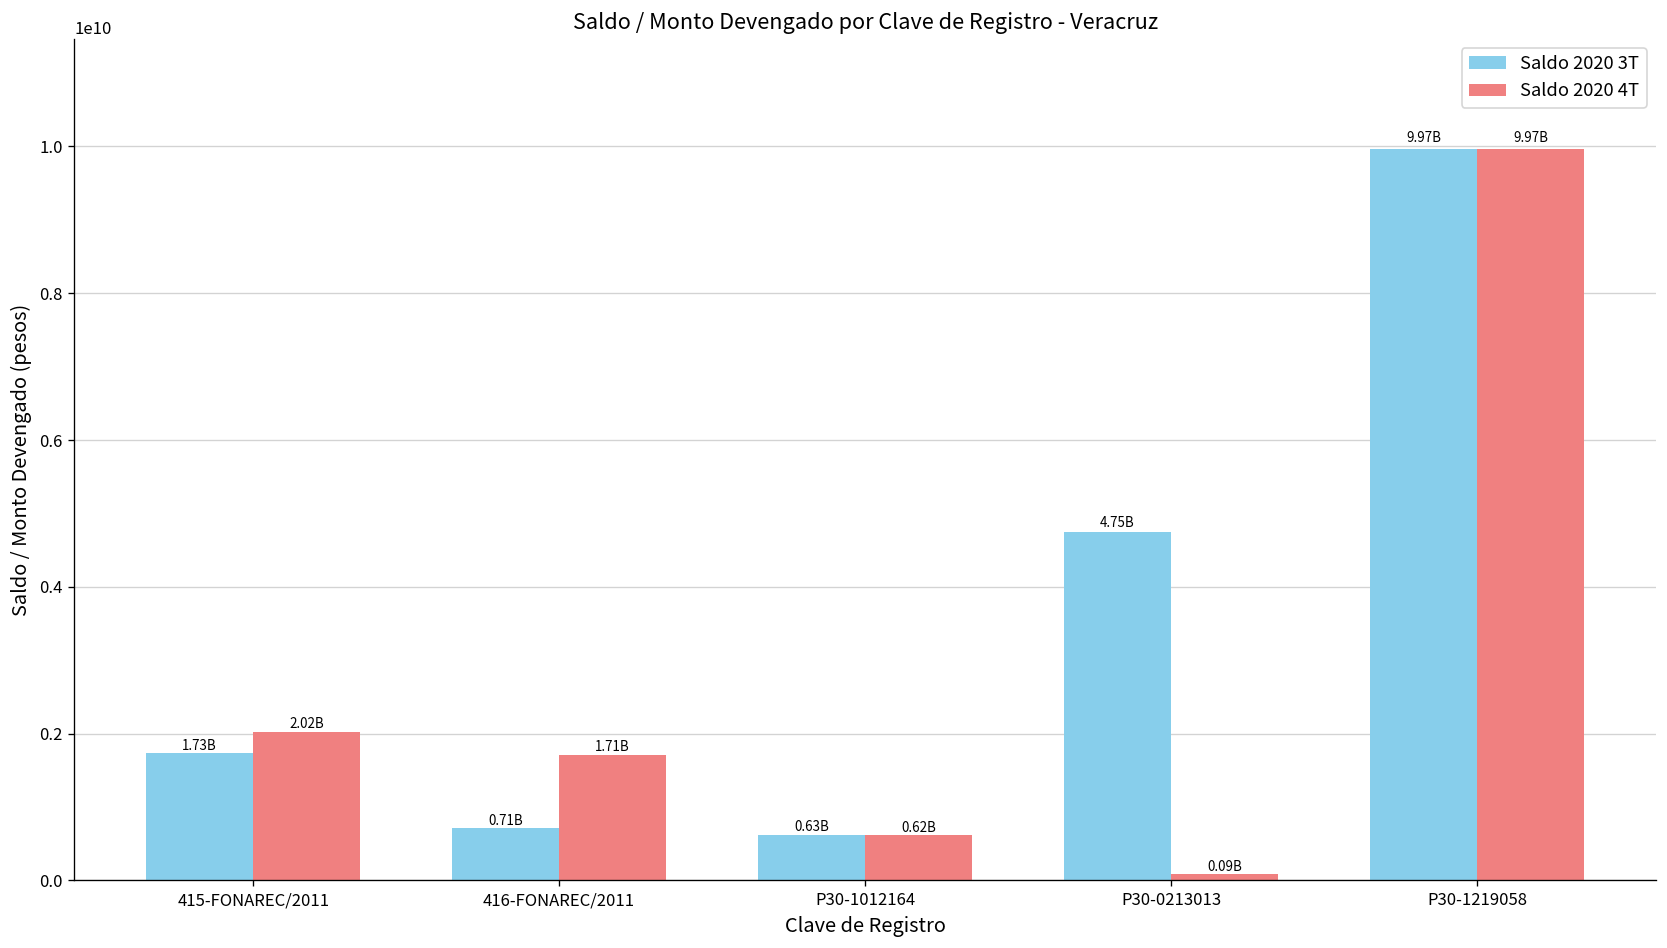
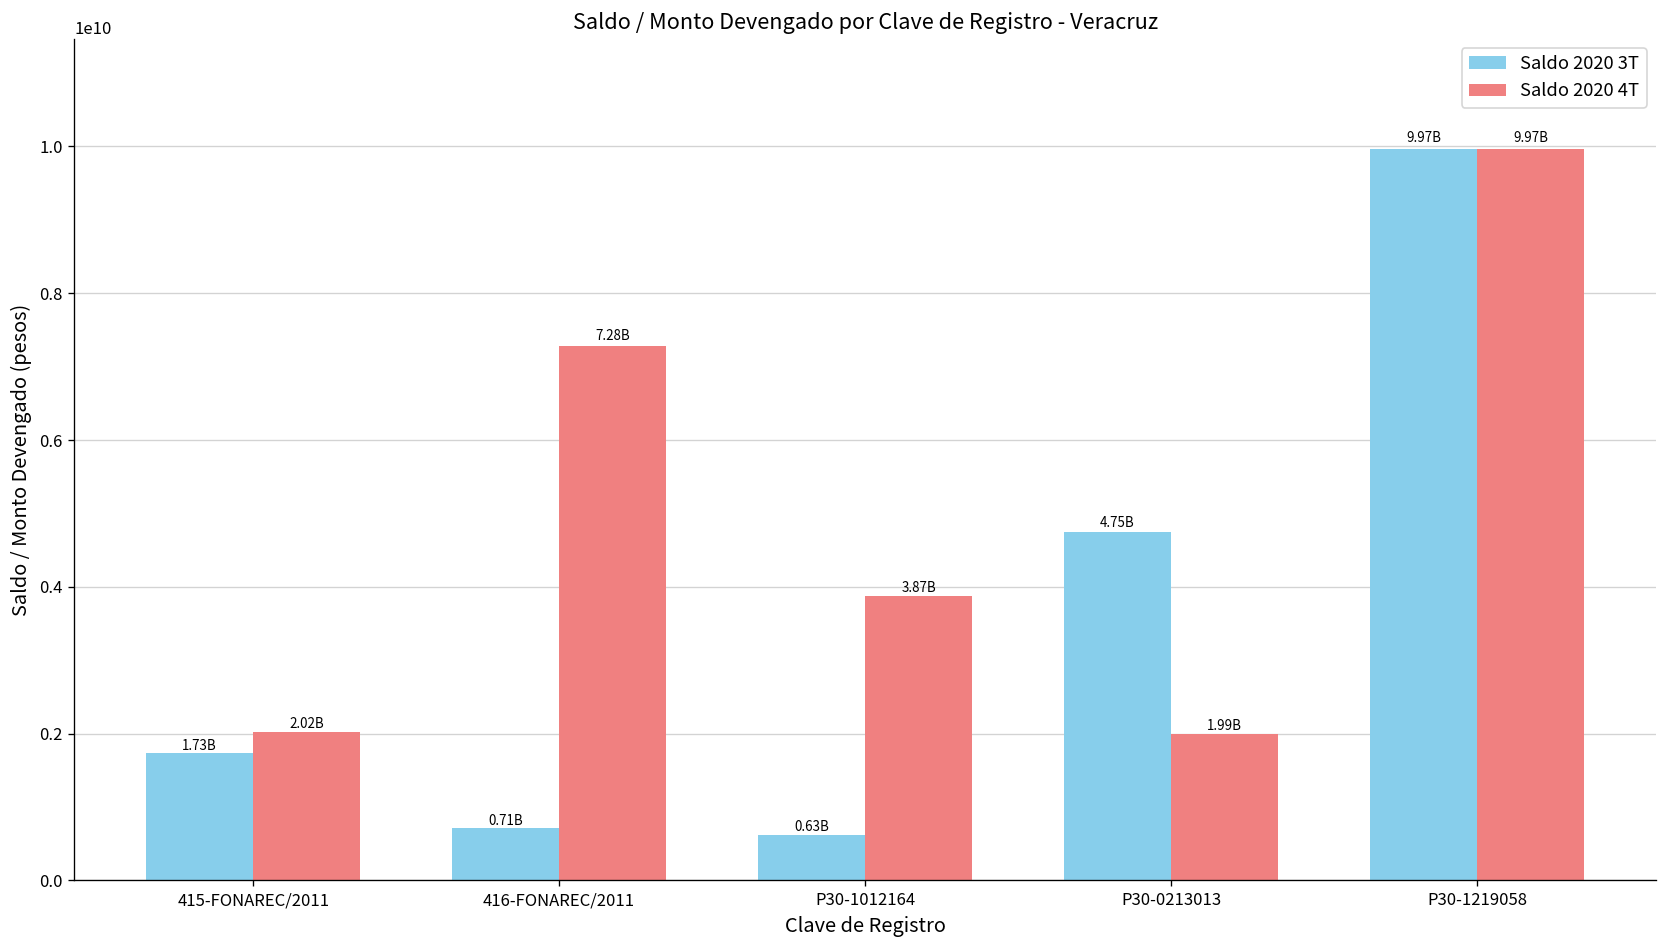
  {
    "Saldo 2020 3T": {
      "415-FONAREC/2011": "1.73B",
      "416-FONAREC/2011": "0.71B",
      "P30-1012164": "0.63B",
      "P30-0213013": "4.75B",
      "P30-1219058": "9.97B"
    },
    "Saldo 2020 4T": {
      "415-FONAREC/2011": "2.02B",
-     "416-FONAREC/2011": "1.71B",
-     "P30-1012164": "0.62B",
-     "P30-0213013": "0.09B",
+     "416-FONAREC/2011": "7.28B",
+     "P30-1012164": "3.87B",
+     "P30-0213013": "1.99B",
      "P30-1219058": "9.97B"
    }
  }
